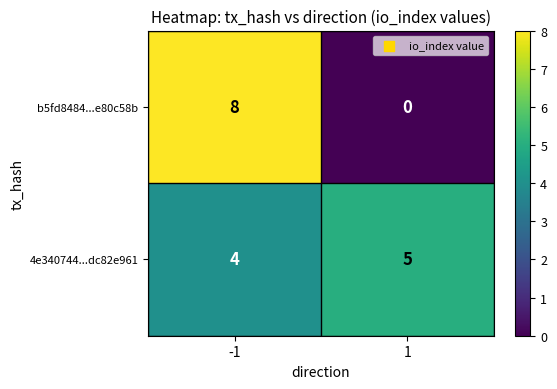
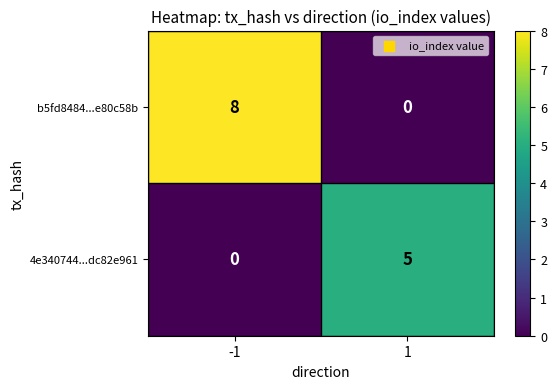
  {
    "b5fd8484...e80c58b": {
      "-1": 8,
      "1": 0
    },
    "4e340744...dc82e961": {
-     "-1": 4,
+     "-1": 0,
      "1": 5
    }
  }
